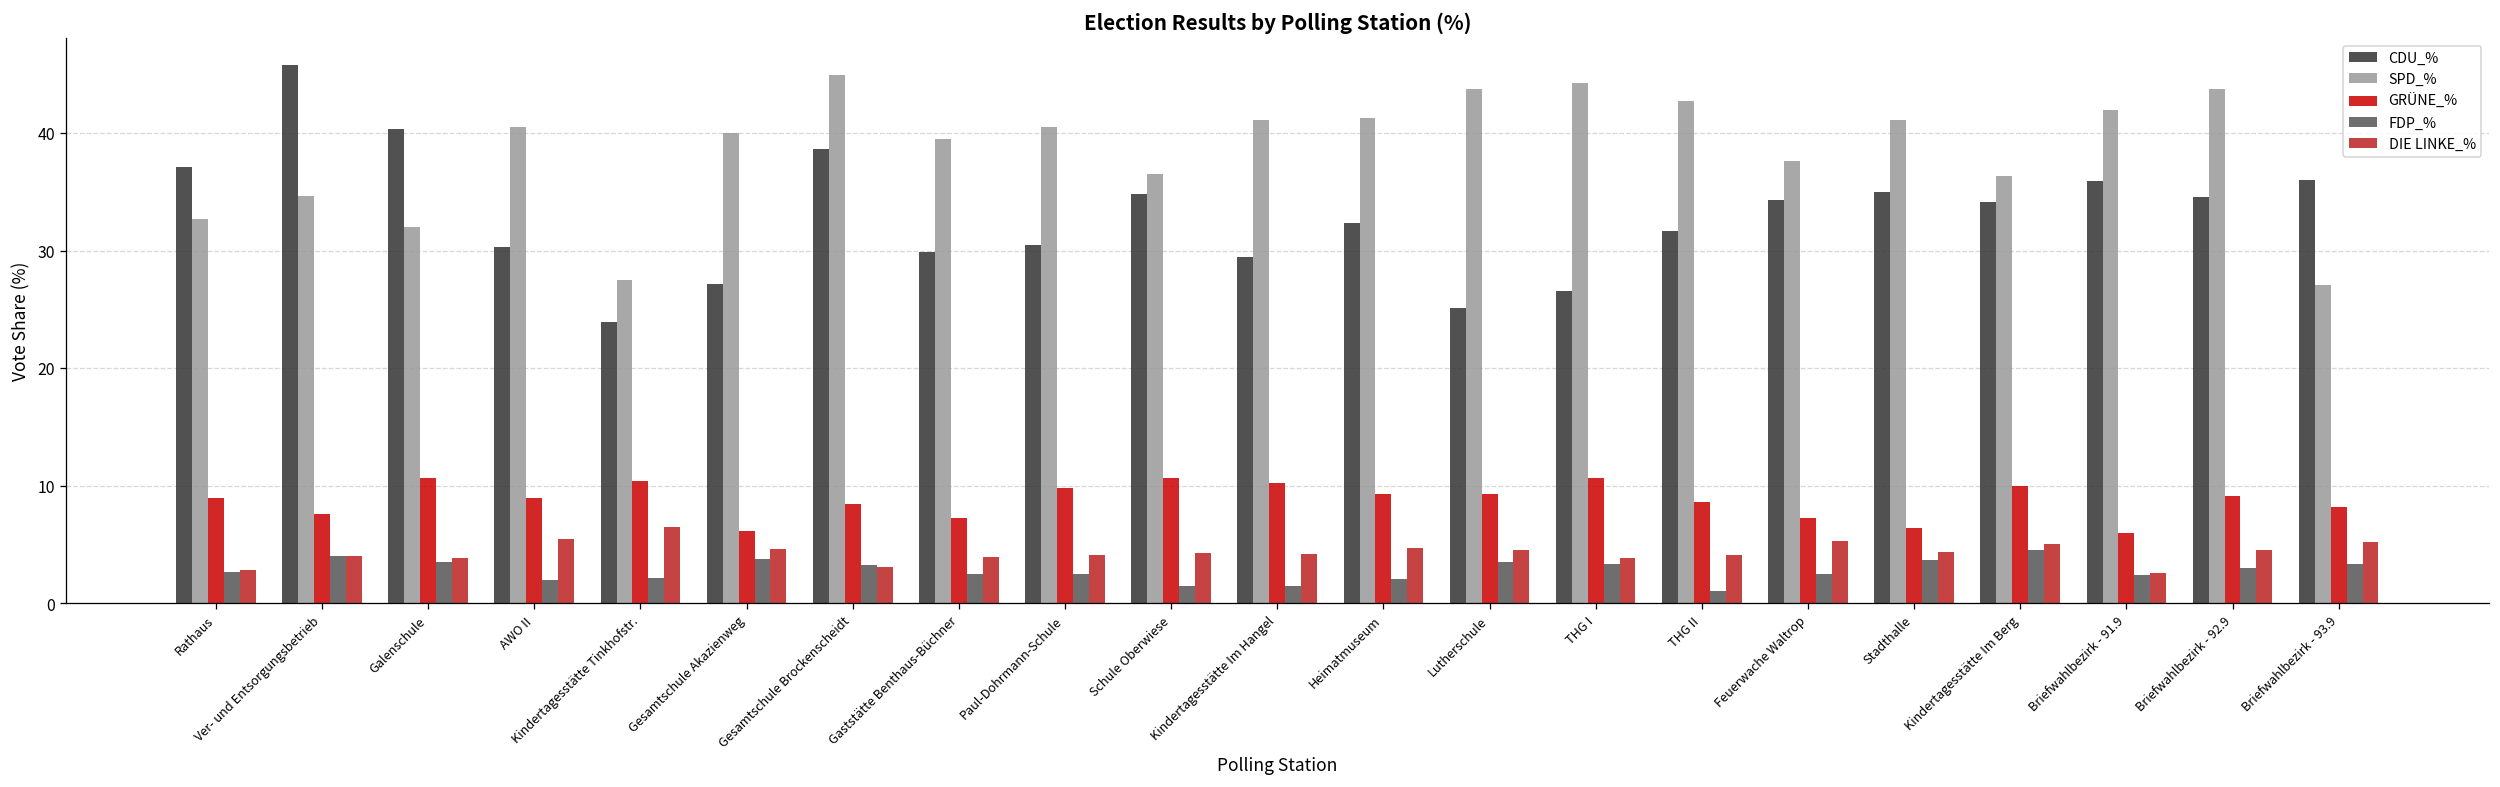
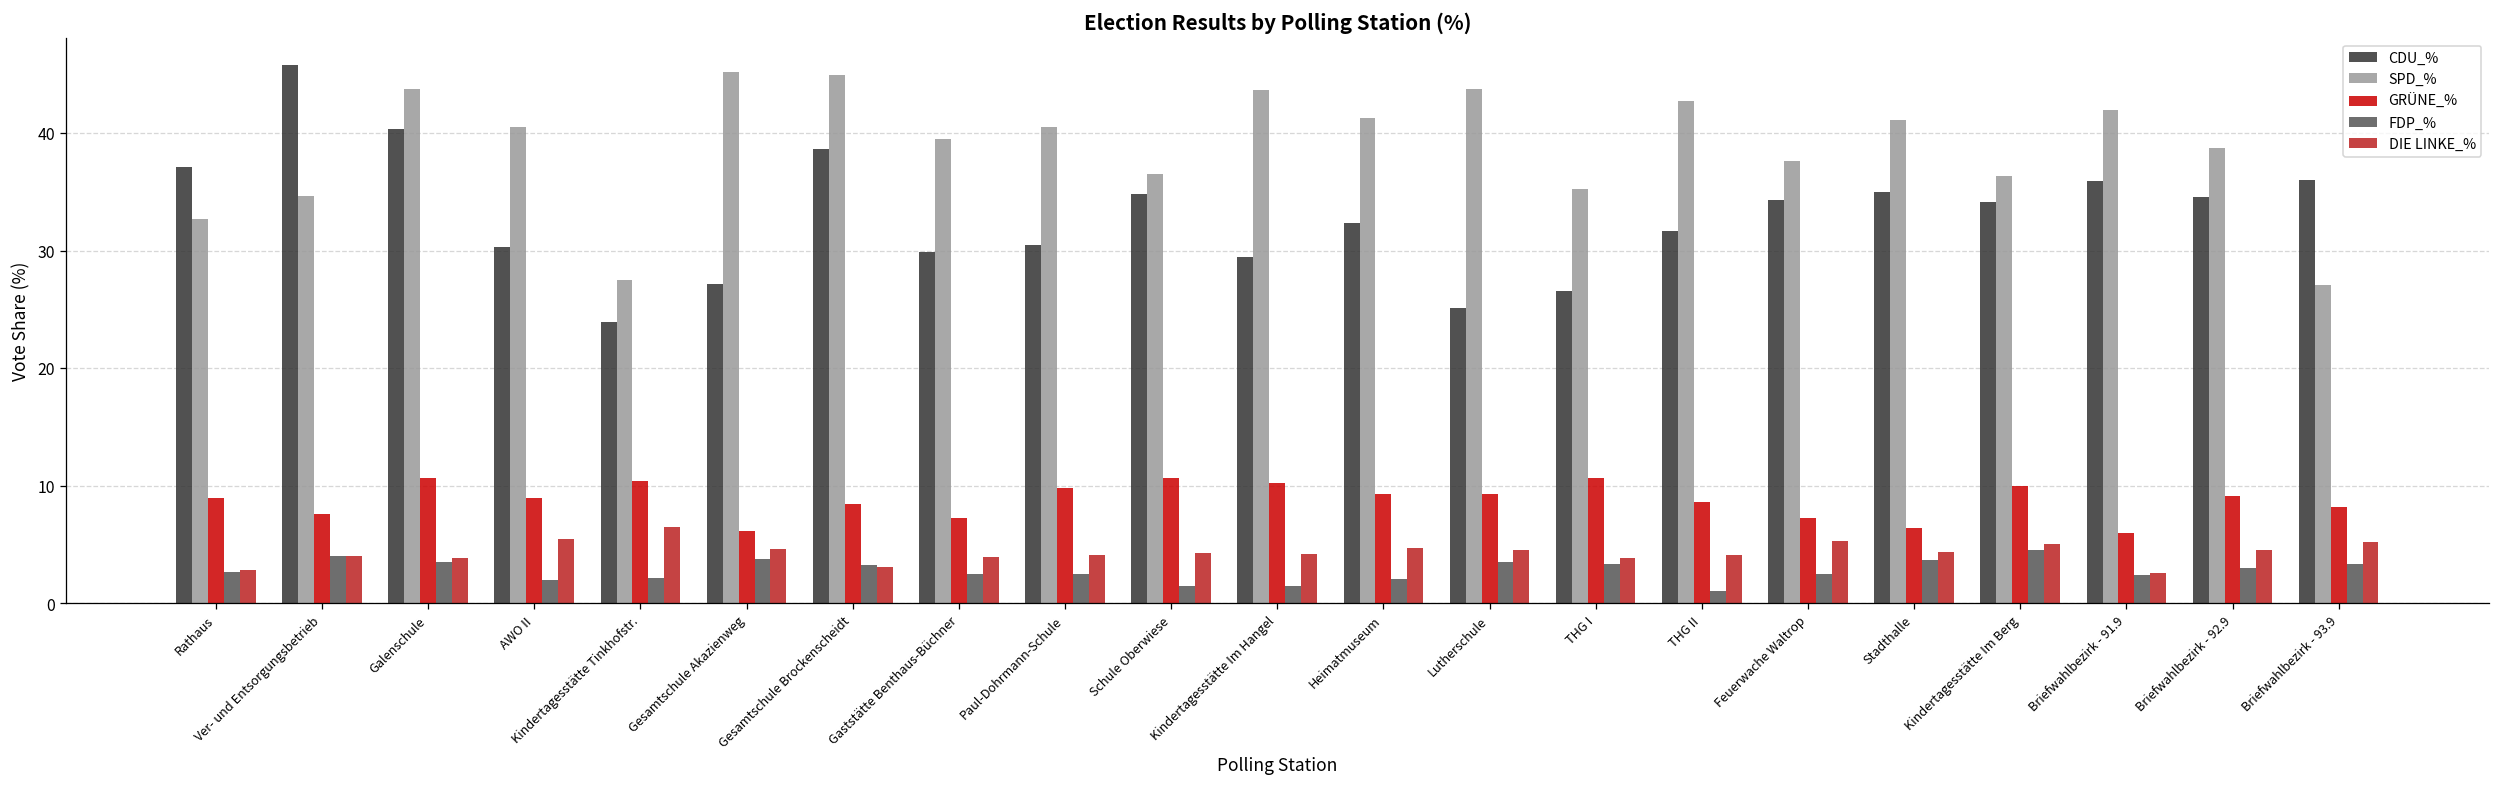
  {
    "SPD_%": {
      "Rathaus": 32.7,
      "Ver- und Entsorgungsbetrieb": 34.7,
-     "Galenschule": 32.0,
+     "Galenschule": 43.7,
      "AWO II": 40.5,
      "Kindertagesstätte Tinkhofstr.": 27.5,
-     "Gesamtschule Akazienweg": 40.0,
+     "Gesamtschule Akazienweg": 45.2,
      "Gesamtschule Brockenscheidt": 44.9,
      "Gaststätte Benthaus-Büchner": 39.5,
      "Paul-Dohrmann-Schule": 40.5,
      "Schule Oberwiese": 36.5,
-     "Kindertagesstätte Im Hangel": 41.1,
+     "Kindertagesstätte Im Hangel": 43.7,
      "Heimatmuseum": 41.2,
      "Lutherschule": 43.8,
-     "THG I": 44.2,
+     "THG I": 35.2,
      "THG II": 42.7,
      "Feuerwache Waltrop": 37.6,
      "Stadthalle": 41.1,
      "Kindertagesstätte Im Berg": 36.4,
      "Briefwahlbezirk - 91.9": 42.0,
-     "Briefwahlbezirk - 92.9": 43.7,
+     "Briefwahlbezirk - 92.9": 38.7,
      "Briefwahlbezirk - 93.9": 27.1
    }
  }
